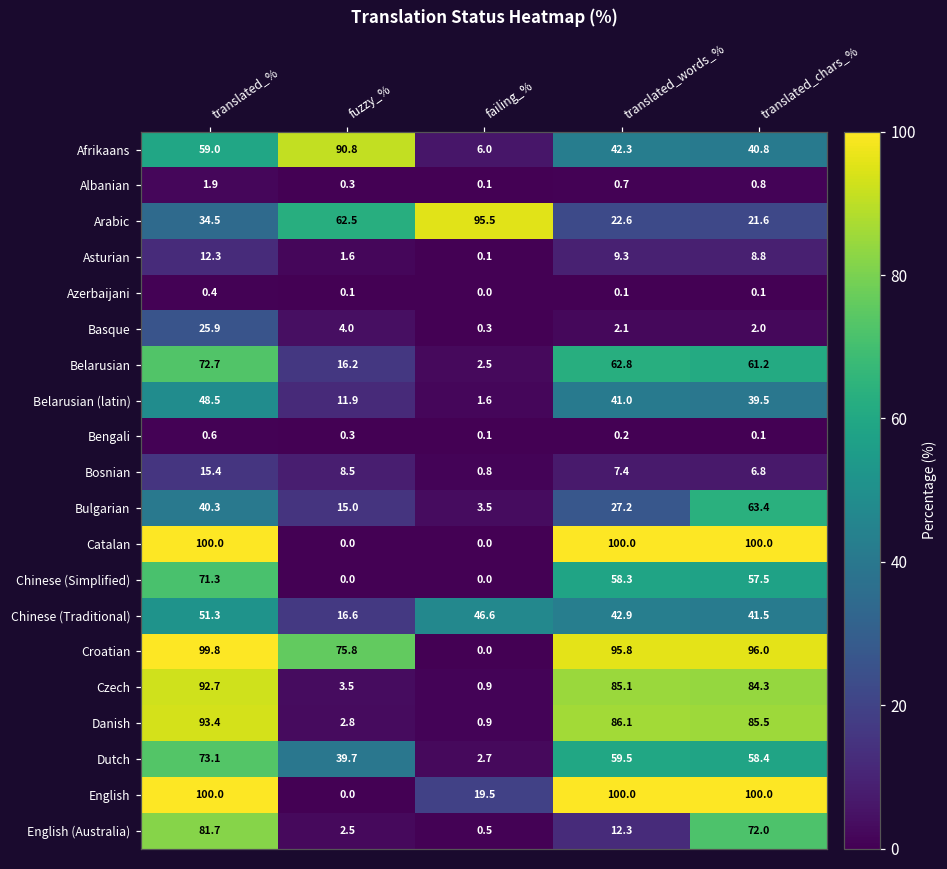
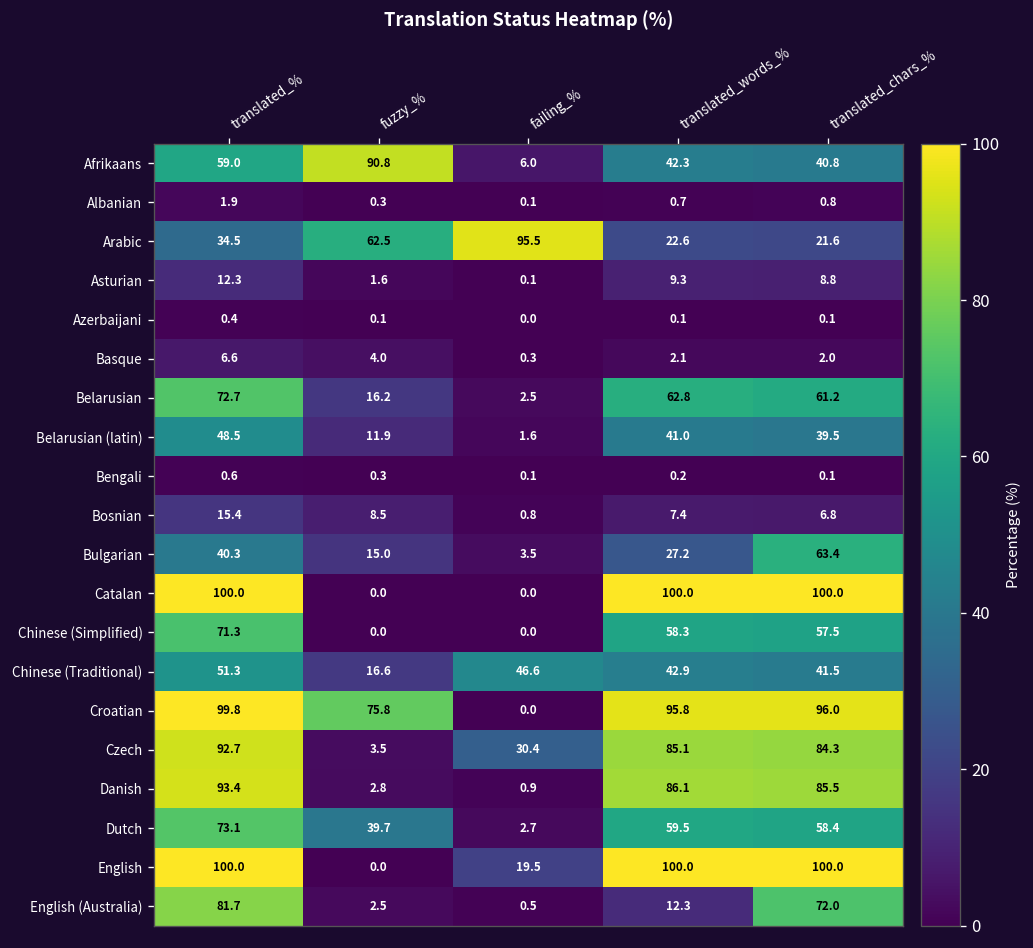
  {
    "Afrikaans": {
      "translated_%": 59.0,
      "fuzzy_%": 90.8,
      "failing_%": 6.0,
      "translated_words_%": 42.3,
      "translated_chars_%": 40.8
    },
    "Albanian": {
      "translated_%": 1.9,
      "fuzzy_%": 0.3,
      "failing_%": 0.1,
      "translated_words_%": 0.7,
      "translated_chars_%": 0.8
    },
    "Arabic": {
      "translated_%": 34.5,
      "fuzzy_%": 62.5,
      "failing_%": 95.5,
      "translated_words_%": 22.6,
      "translated_chars_%": 21.6
    },
    "Asturian": {
      "translated_%": 12.3,
      "fuzzy_%": 1.6,
      "failing_%": 0.1,
      "translated_words_%": 9.3,
      "translated_chars_%": 8.8
    },
    "Azerbaijani": {
      "translated_%": 0.4,
      "fuzzy_%": 0.1,
      "failing_%": 0.0,
      "translated_words_%": 0.1,
      "translated_chars_%": 0.1
    },
    "Basque": {
-     "translated_%": 25.9,
+     "translated_%": 6.6,
      "fuzzy_%": 4.0,
      "failing_%": 0.3,
      "translated_words_%": 2.1,
      "translated_chars_%": 2.0
    },
    "Belarusian": {
      "translated_%": 72.7,
      "fuzzy_%": 16.2,
      "failing_%": 2.5,
      "translated_words_%": 62.8,
      "translated_chars_%": 61.2
    },
    "Belarusian (latin)": {
      "translated_%": 48.5,
      "fuzzy_%": 11.9,
      "failing_%": 1.6,
      "translated_words_%": 41.0,
      "translated_chars_%": 39.5
    },
    "Bengali": {
      "translated_%": 0.6,
      "fuzzy_%": 0.3,
      "failing_%": 0.1,
      "translated_words_%": 0.2,
      "translated_chars_%": 0.1
    },
    "Bosnian": {
      "translated_%": 15.4,
      "fuzzy_%": 8.5,
      "failing_%": 0.8,
      "translated_words_%": 7.4,
      "translated_chars_%": 6.8
    },
    "Bulgarian": {
      "translated_%": 40.3,
      "fuzzy_%": 15.0,
      "failing_%": 3.5,
      "translated_words_%": 27.2,
      "translated_chars_%": 63.4
    },
    "Catalan": {
      "translated_%": 100.0,
      "fuzzy_%": 0.0,
      "failing_%": 0.0,
      "translated_words_%": 100.0,
      "translated_chars_%": 100.0
    },
    "Chinese (Simplified)": {
      "translated_%": 71.3,
      "fuzzy_%": 0.0,
      "failing_%": 0.0,
      "translated_words_%": 58.3,
      "translated_chars_%": 57.5
    },
    "Chinese (Traditional)": {
      "translated_%": 51.3,
      "fuzzy_%": 16.6,
      "failing_%": 46.6,
      "translated_words_%": 42.9,
      "translated_chars_%": 41.5
    },
    "Croatian": {
      "translated_%": 99.8,
      "fuzzy_%": 75.8,
      "failing_%": 0.0,
      "translated_words_%": 95.8,
      "translated_chars_%": 96.0
    },
    "Czech": {
      "translated_%": 92.7,
      "fuzzy_%": 3.5,
-     "failing_%": 0.9,
+     "failing_%": 30.4,
      "translated_words_%": 85.1,
      "translated_chars_%": 84.3
    },
    "Danish": {
      "translated_%": 93.4,
      "fuzzy_%": 2.8,
      "failing_%": 0.9,
      "translated_words_%": 86.1,
      "translated_chars_%": 85.5
    },
    "Dutch": {
      "translated_%": 73.1,
      "fuzzy_%": 39.7,
      "failing_%": 2.7,
      "translated_words_%": 59.5,
      "translated_chars_%": 58.4
    },
    "English": {
      "translated_%": 100.0,
      "fuzzy_%": 0.0,
      "failing_%": 19.5,
      "translated_words_%": 100.0,
      "translated_chars_%": 100.0
    },
    "English (Australia)": {
      "translated_%": 81.7,
      "fuzzy_%": 2.5,
      "failing_%": 0.5,
      "translated_words_%": 12.3,
      "translated_chars_%": 72.0
    }
  }
